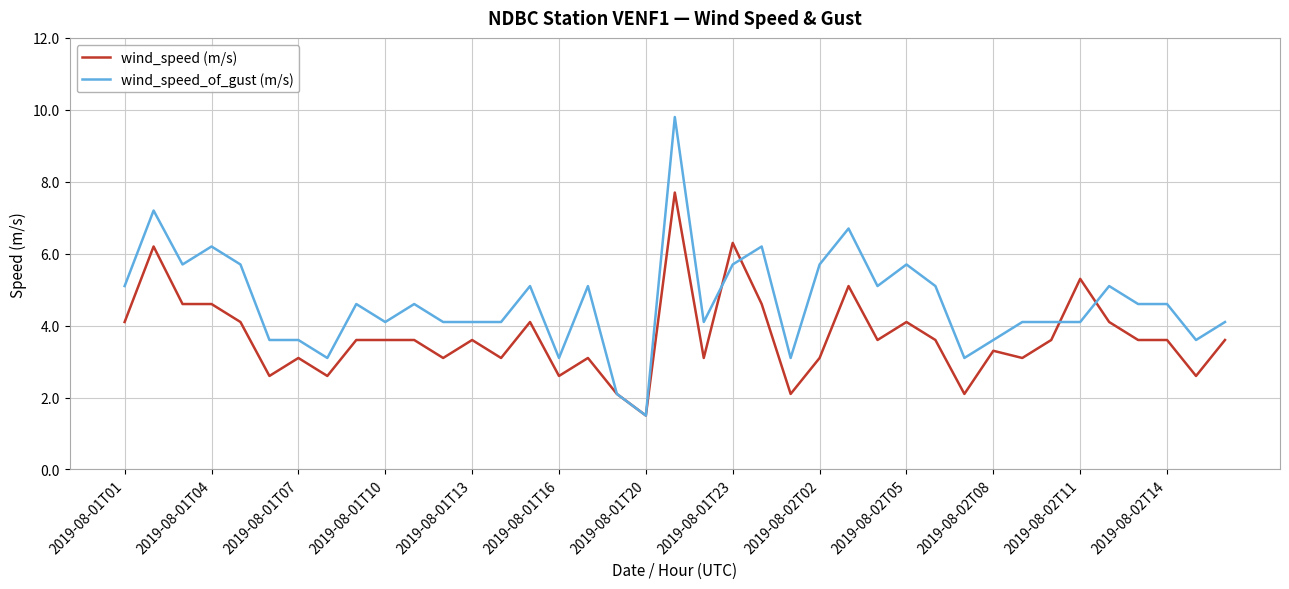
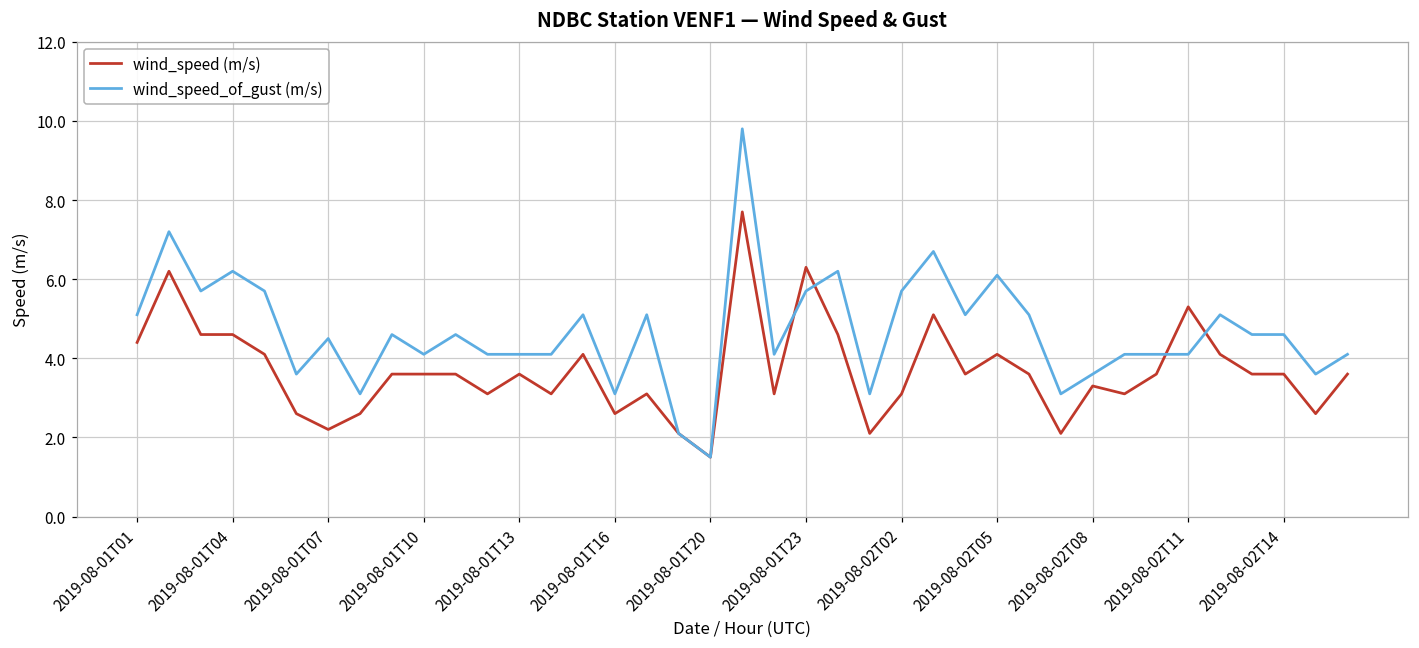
  {
    "wind_speed (m/s)": {
-     "2019-08-01T01": 4.1,
+     "2019-08-01T01": 4.4,
      "2019-08-01T04": 4.6,
-     "2019-08-01T07": 3.1,
+     "2019-08-01T07": 2.2,
      "2019-08-01T10": 3.6,
      "2019-08-01T13": 3.6,
      "2019-08-01T16": 2.6,
      "2019-08-01T23": 6.3,
      "2019-08-02T02": 3.1,
      "2019-08-02T05": 4.1,
      "2019-08-02T08": 3.3,
      "2019-08-02T11": 5.3,
      "2019-08-02T14": 3.6
    },
    "wind_speed_of_gust (m/s)": {
      "2019-08-01T01": 5.1,
      "2019-08-01T04": 6.2,
-     "2019-08-01T07": 3.6,
+     "2019-08-01T07": 4.5,
      "2019-08-01T10": 4.1,
      "2019-08-01T13": 4.1,
      "2019-08-01T16": 3.1,
      "2019-08-01T23": 5.7,
      "2019-08-02T02": 5.7,
-     "2019-08-02T05": 5.7,
+     "2019-08-02T05": 6.1,
      "2019-08-02T08": 3.6,
      "2019-08-02T11": 4.1,
      "2019-08-02T14": 4.6
    }
  }
